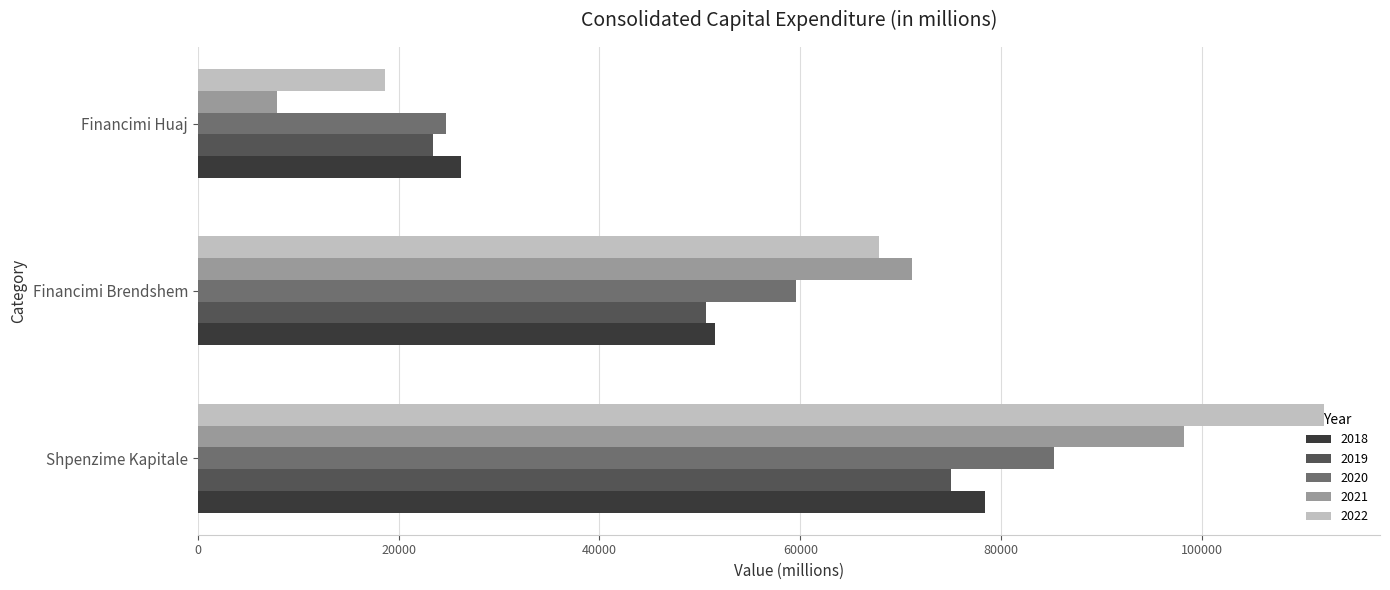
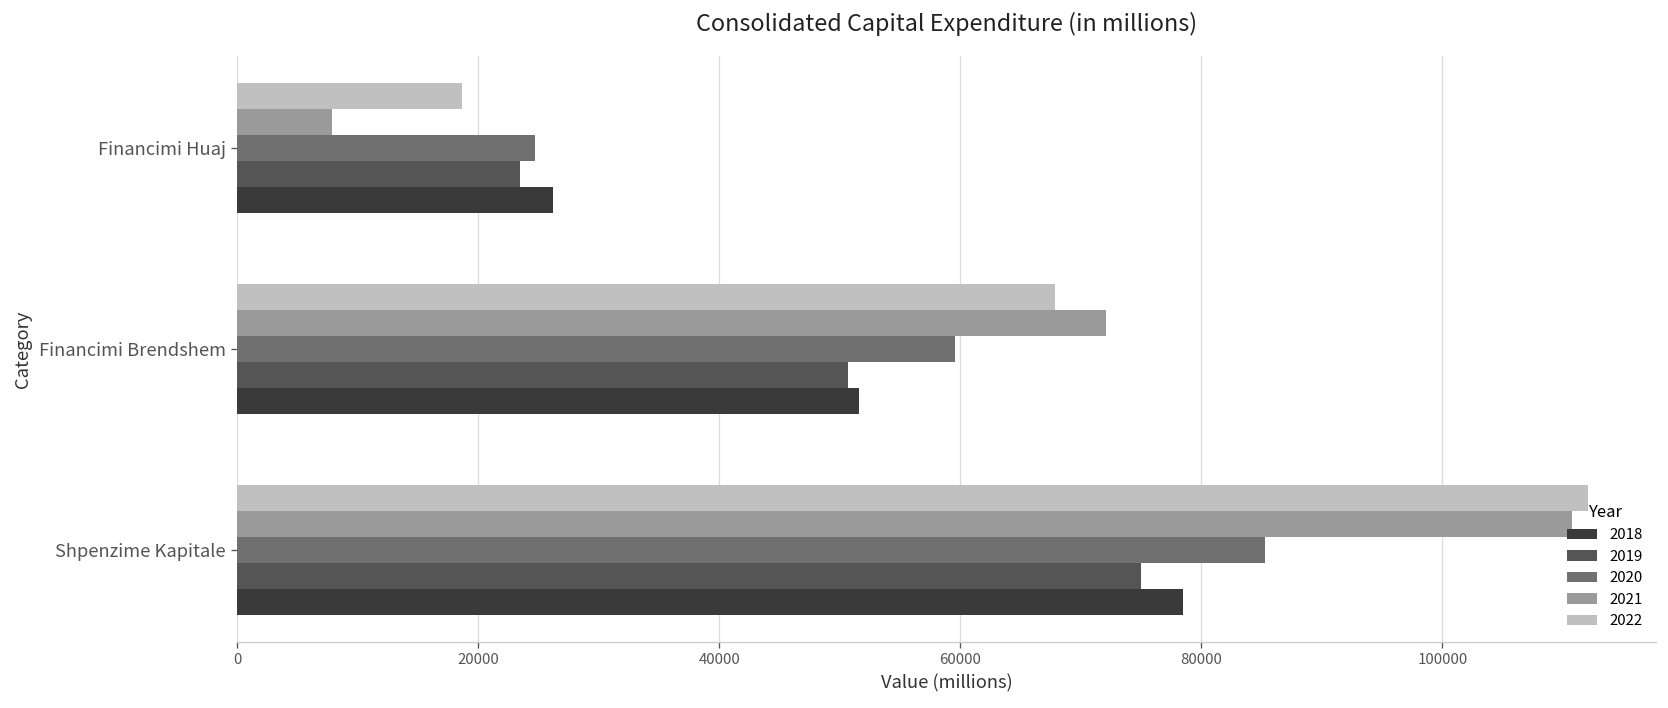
  {
    "2021": {
      "Financimi Huaj": 7900,
-     "Financimi Brendshem": 71200,
-     "Shpenzime Kapitale": 98200
+     "Financimi Brendshem": 72100,
+     "Shpenzime Kapitale": 110700
    },
    "2022": {
      "Financimi Huaj": 18700,
      "Financimi Brendshem": 67900,
      "Shpenzime Kapitale": 112100
    }
  }
